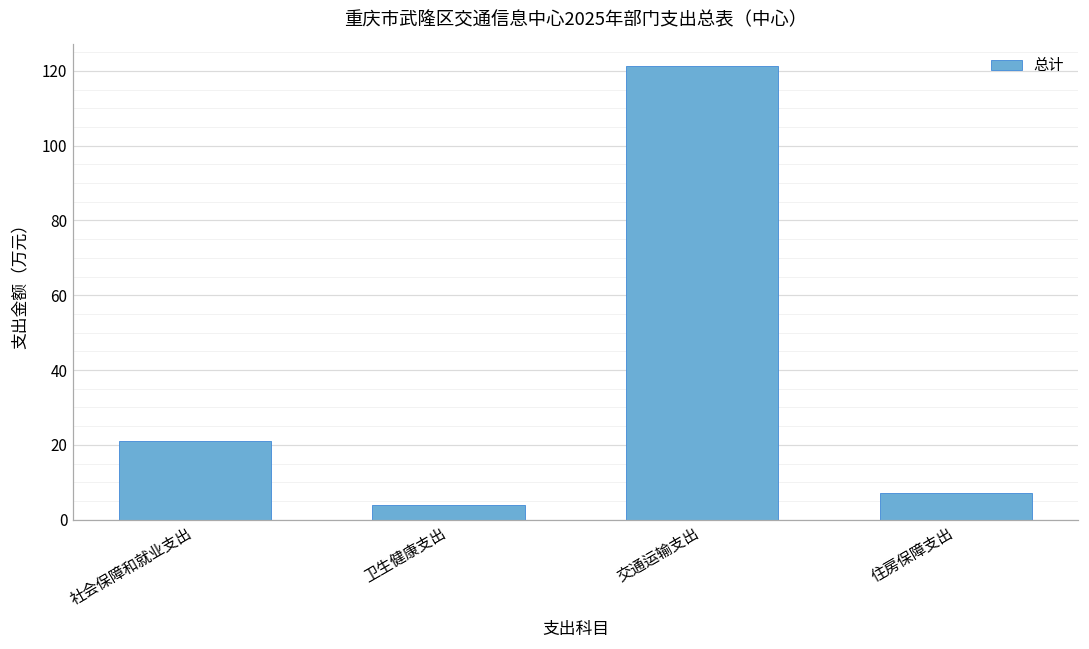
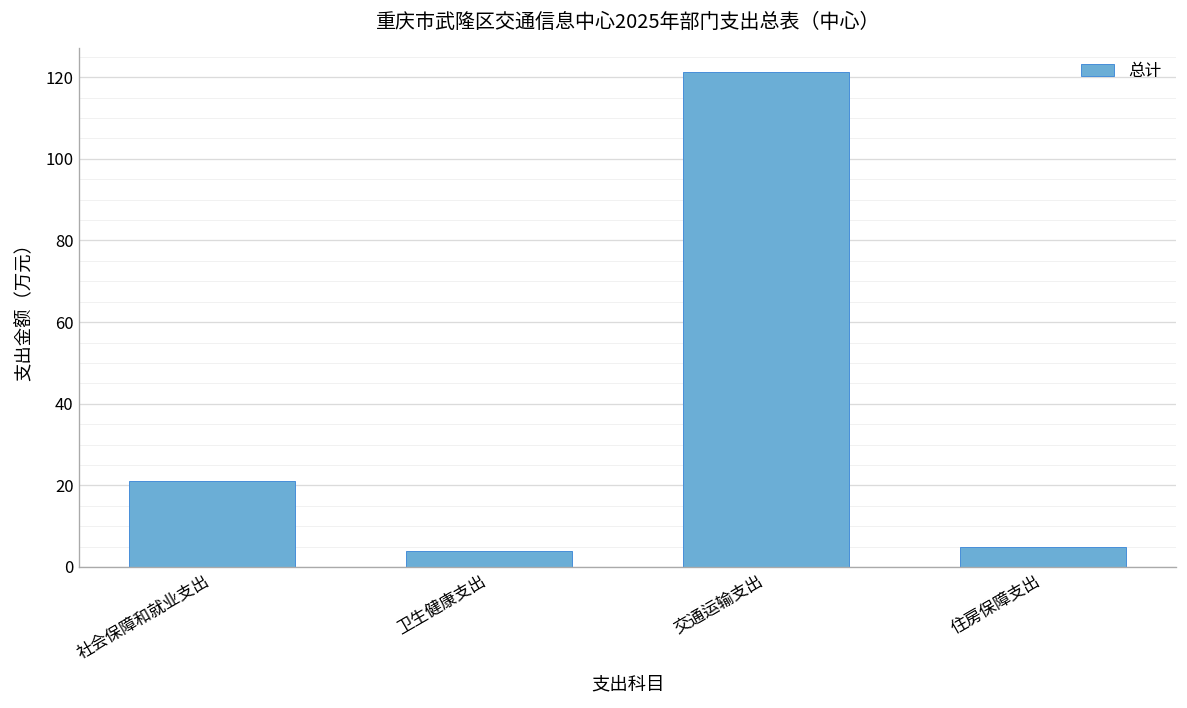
  {
    "社会保障和就业支出": 21,
    "卫生健康支出": 4,
    "交通运输支出": 121,
-   "住房保障支出": 7
+   "住房保障支出": 5
  }
